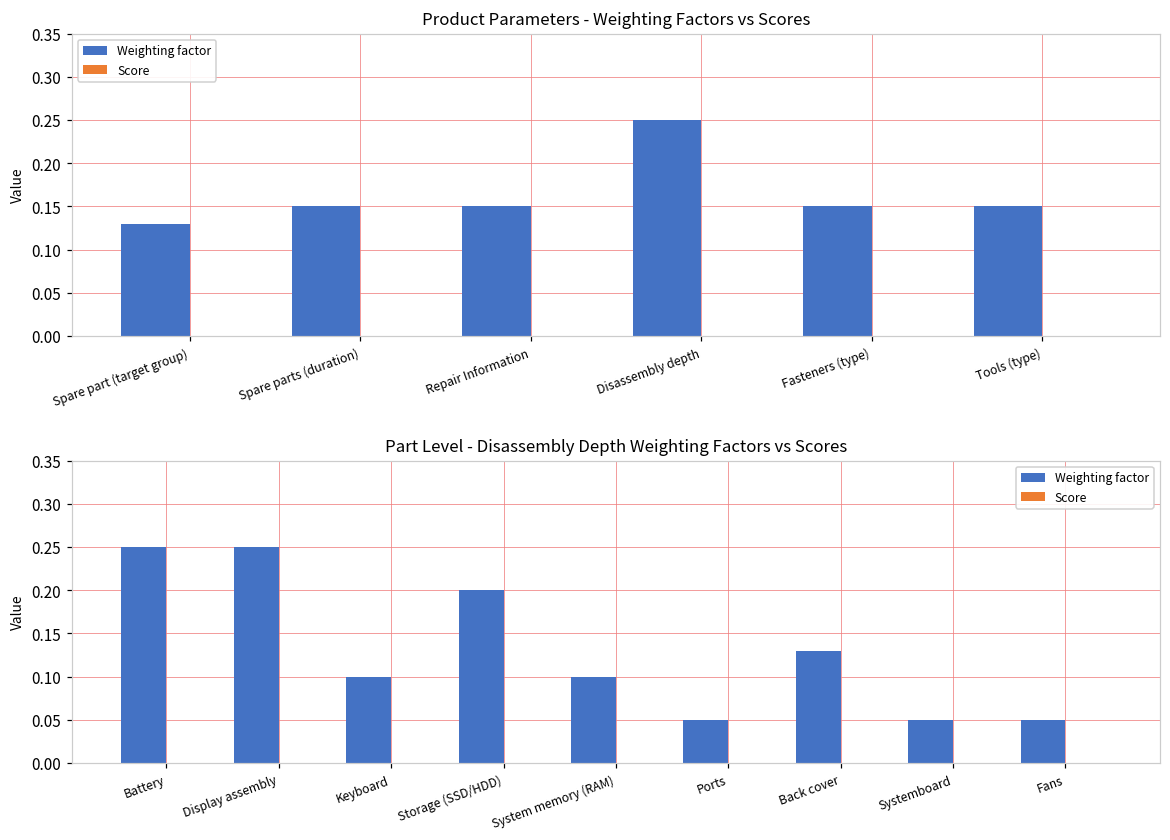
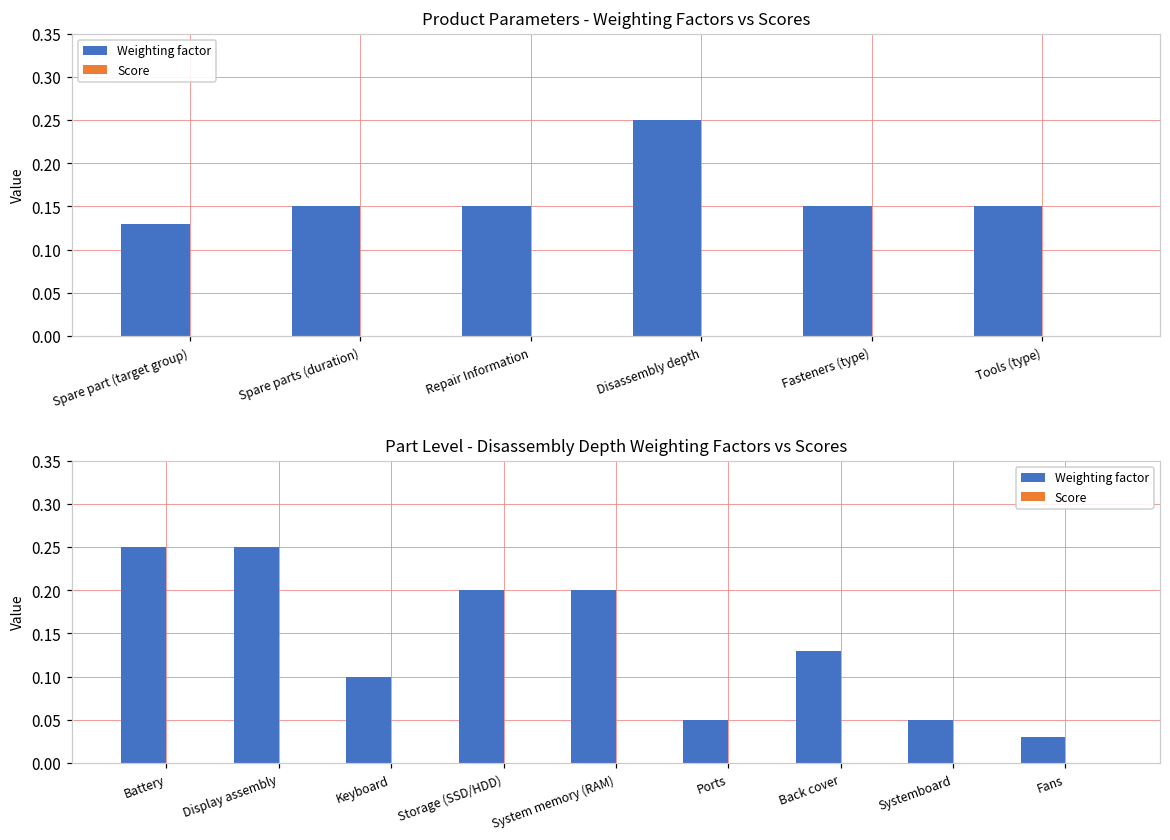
  {
    "Product Parameters - Weighting Factors vs Scores": {
      "Weighting factor": {
        "Spare part (target group)": 0.13,
        "Spare parts (duration)": 0.15,
        "Repair Information": 0.15,
        "Disassembly depth": 0.25,
        "Fasteners (type)": 0.15,
        "Tools (type)": 0.15
      },
      "Score": {
        "Spare part (target group)": 0.00,
        "Spare parts (duration)": 0.00,
        "Repair Information": 0.00,
        "Disassembly depth": 0.00,
        "Fasteners (type)": 0.00,
        "Tools (type)": 0.00
      }
    },
    "Part Level - Disassembly Depth Weighting Factors vs Scores": {
      "Weighting factor": {
        "Battery": 0.25,
        "Display assembly": 0.25,
        "Keyboard": 0.10,
        "Storage (SSD/HDD)": 0.20,
-       "System memory (RAM)": 0.1,
+       "System memory (RAM)": 0.2,
        "Ports": 0.05,
        "Back cover": 0.13,
        "Systemboard": 0.05,
-       "Fans": 0.05
+       "Fans": 0.03
      },
      "Score": {
        "Battery": 0.00,
        "Display assembly": 0.00,
        "Keyboard": 0.00,
        "Storage (SSD/HDD)": 0.00,
        "System memory (RAM)": 0.00,
        "Ports": 0.00,
        "Back cover": 0.00,
        "Systemboard": 0.00,
        "Fans": 0.00
      }
    }
  }
